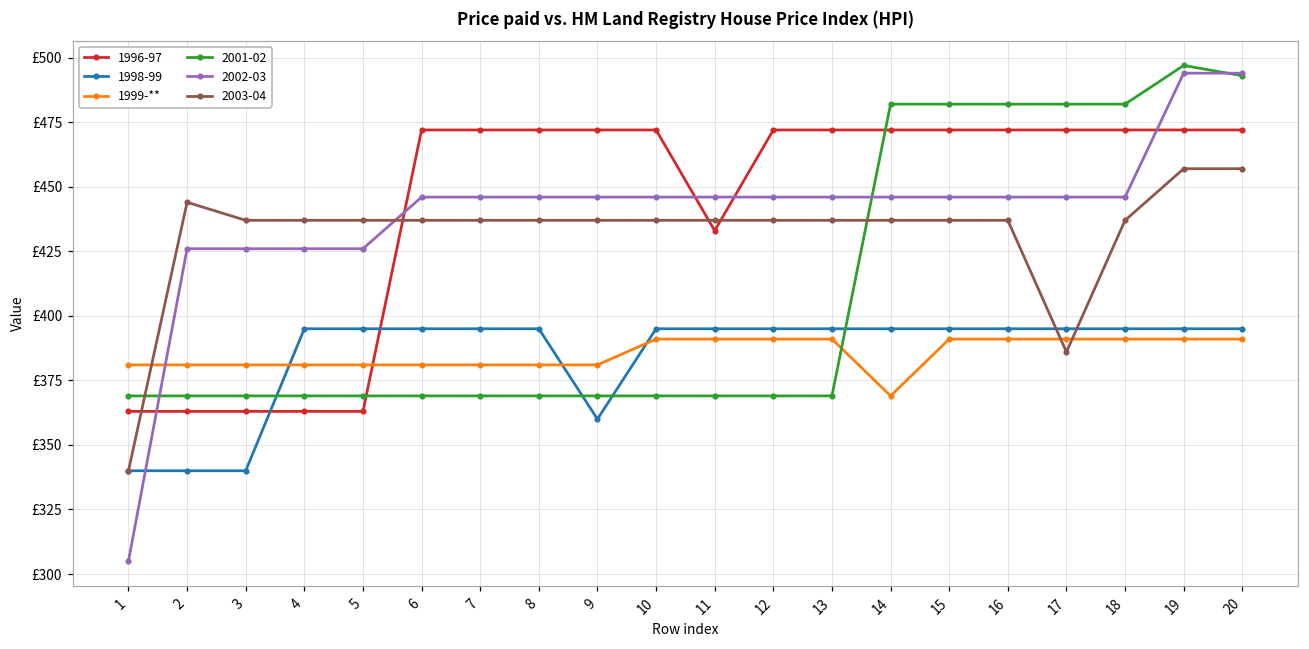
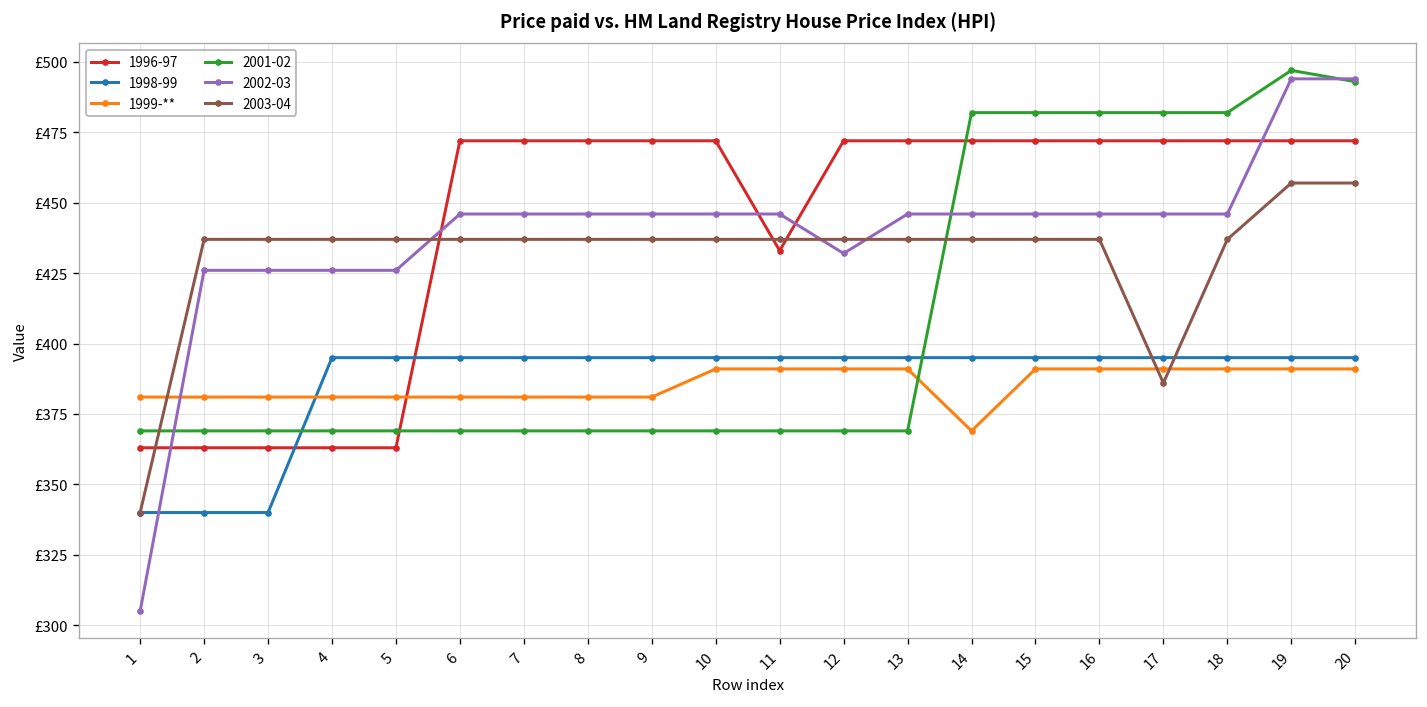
  {
    "1996-97": {
      "1": "£363",
      "2": "£363",
      "3": "£363",
      "4": "£363",
      "5": "£363",
      "6": "£472",
      "7": "£472",
      "8": "£472",
      "9": "£472",
      "10": "£472",
      "11": "£433",
      "12": "£472",
      "13": "£472",
      "14": "£472",
      "15": "£472",
      "16": "£472",
      "17": "£472",
      "18": "£472",
      "19": "£472",
      "20": "£472"
    },
    "1998-99": {
      "2": "£340",
      "3": "£340",
      "4": "£395",
      "5": "£395",
      "6": "£395",
      "7": "£395",
      "8": "£395",
-     "9": "£360",
+     "9": "£395",
      "10": "£395",
      "11": "£395",
      "12": "£395",
      "13": "£395",
      "14": "£395",
      "15": "£395",
      "16": "£395",
      "17": "£395",
      "18": "£395",
      "19": "£395",
      "20": "£395"
    },
    "1999-**": {
      "1": "£381",
      "2": "£381",
      "3": "£381",
      "4": "£381",
      "5": "£381",
      "6": "£381",
      "7": "£381",
      "8": "£381",
      "9": "£381",
      "10": "£391",
      "11": "£391",
      "12": "£391",
      "13": "£391",
      "14": "£369",
      "15": "£391",
      "16": "£391",
      "17": "£391",
      "18": "£391",
      "19": "£391",
      "20": "£391"
    },
    "2001-02": {
      "1": "£369",
      "2": "£369",
      "3": "£369",
      "4": "£369",
      "5": "£369",
      "6": "£369",
      "7": "£369",
      "8": "£369",
      "9": "£369",
      "10": "£369",
      "11": "£369",
      "12": "£369",
      "13": "£369",
      "14": "£482",
      "15": "£482",
      "16": "£482",
      "17": "£482",
      "18": "£482",
      "19": "£497"
    },
    "2002-03": {
      "1": "£305",
      "2": "£426",
      "3": "£426",
      "4": "£426",
      "5": "£426",
      "6": "£446",
      "7": "£446",
      "8": "£446",
      "9": "£446",
      "10": "£446",
      "11": "£446",
-     "12": "£446",
+     "12": "£432",
      "13": "£446",
      "14": "£446",
      "15": "£446",
      "16": "£446",
      "17": "£446",
      "18": "£446",
      "19": "£494"
    },
    "2003-04": {
-     "2": "£444",
+     "2": "£437",
      "3": "£437",
      "4": "£437",
      "5": "£437",
      "6": "£437",
      "7": "£437",
      "8": "£437",
      "9": "£437",
      "10": "£437",
      "11": "£437",
      "12": "£437",
      "13": "£437",
      "14": "£437",
      "15": "£437",
      "16": "£437",
      "17": "£386",
      "18": "£437",
      "19": "£457",
      "20": "£457"
    }
  }
